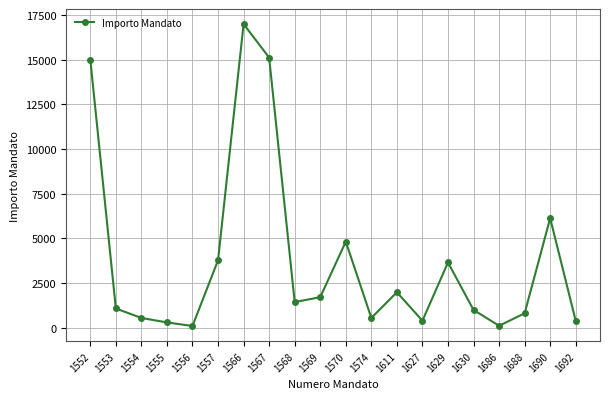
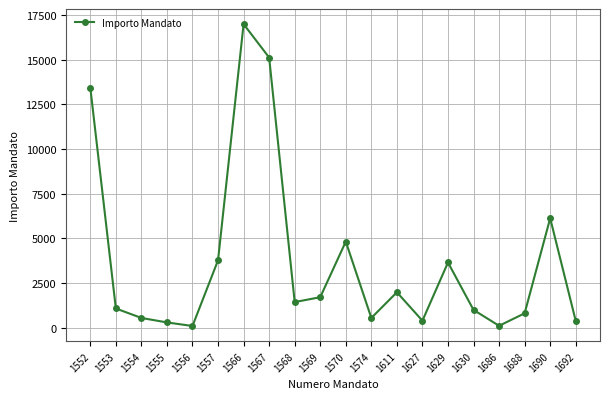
  {
-   "1552": 15000,
+   "1552": 13400,
    "1553": 1100,
    "1554": 600,
    "1555": 300,
    "1556": 100,
    "1557": 3800,
    "1566": 17000,
    "1567": 15100,
    "1568": 1400,
    "1569": 1700,
    "1570": 4800,
    "1574": 600,
    "1611": 2000,
    "1627": 400,
    "1629": 3700,
    "1630": 1000,
    "1686": 100,
    "1688": 800,
    "1690": 6100,
    "1692": 400
  }
